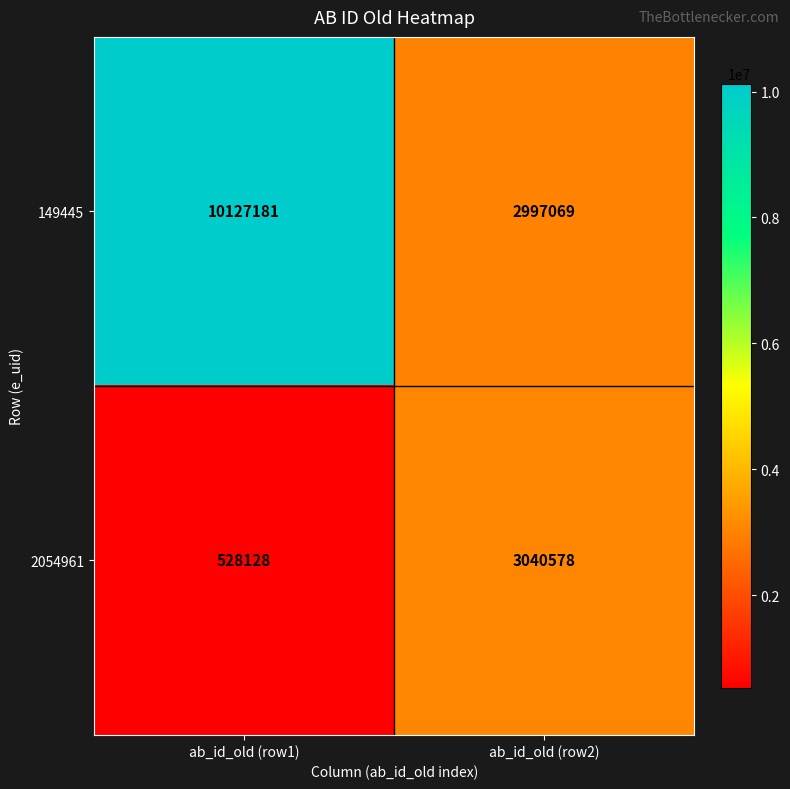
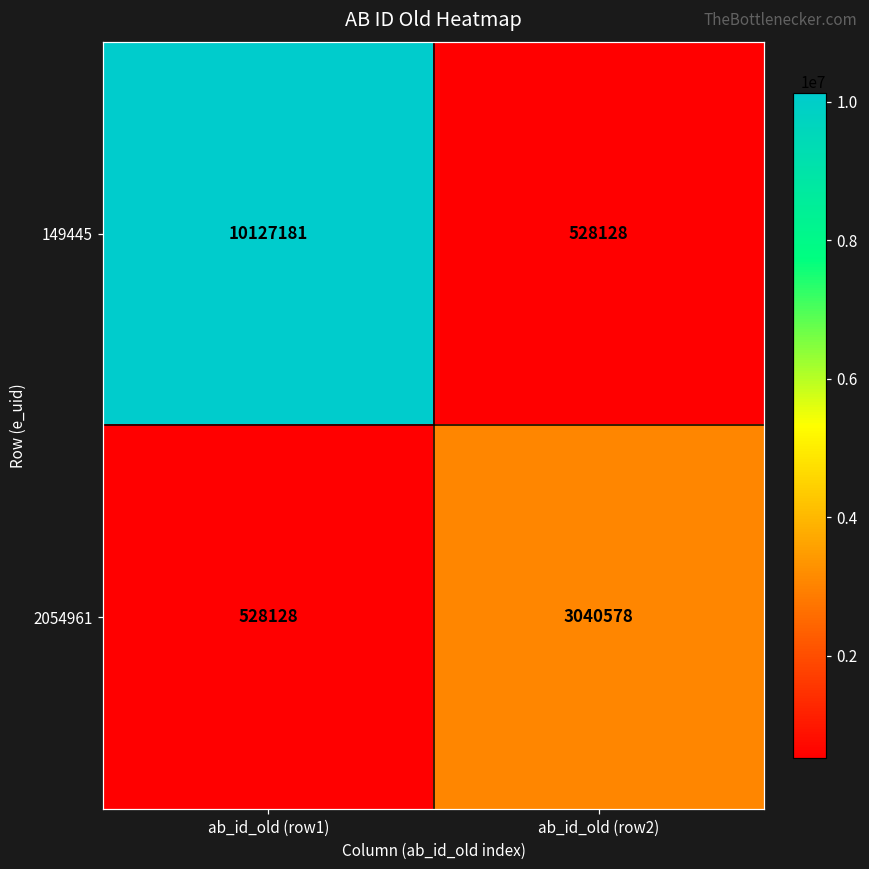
  {
    "149445": {
      "ab_id_old (row1)": 10127181,
-     "ab_id_old (row2)": 2997069
+     "ab_id_old (row2)": 528128
    },
    "2054961": {
      "ab_id_old (row1)": 528128,
      "ab_id_old (row2)": 3040578
    }
  }
